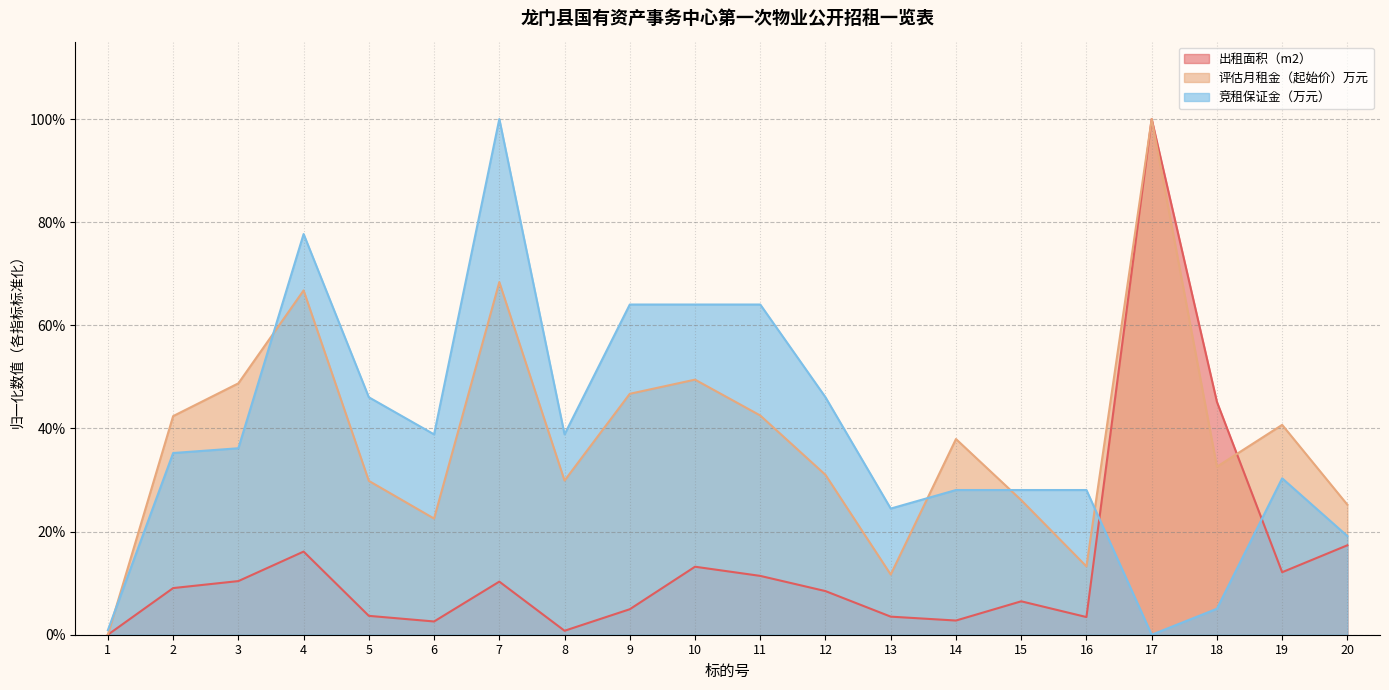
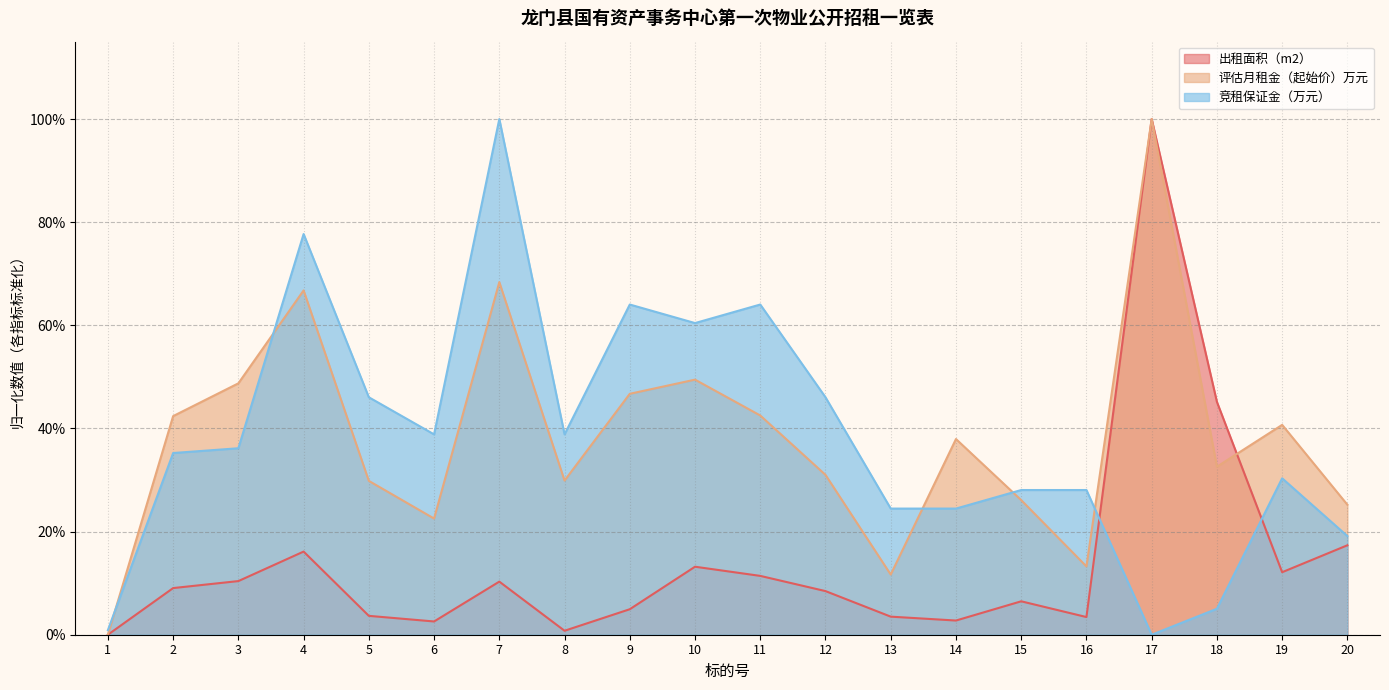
  {
    "竞租保证金（万元）": {
      "1": "1%",
      "2": "35%",
      "3": "36%",
      "4": "78%",
      "5": "46%",
      "6": "39%",
      "7": "100%",
      "8": "39%",
      "9": "64%",
-     "10": "64%",
+     "10": "60%",
      "11": "64%",
      "12": "46%",
      "13": "24%",
-     "14": "28%",
+     "14": "24%",
      "15": "28%",
      "16": "28%",
      "17": "0%",
      "18": "5%",
      "19": "30%",
      "20": "19%"
    }
  }
